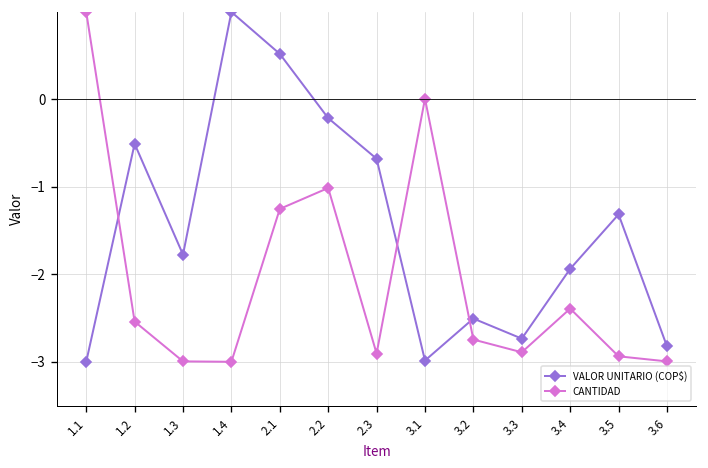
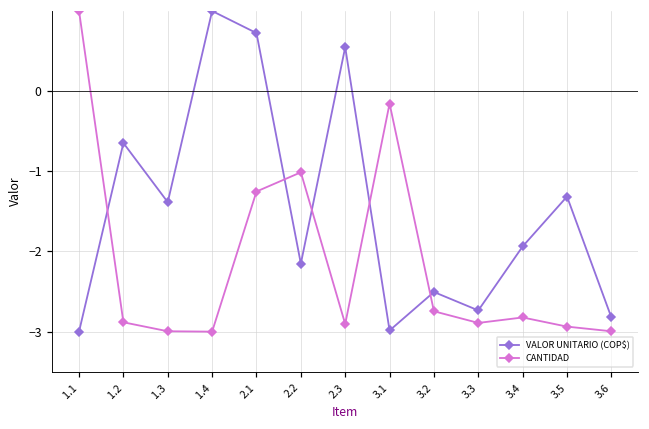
  {
    "VALOR UNITARIO (COP$)": {
      "1.1": -3.0,
-     "1.2": -0.5,
-     "1.3": -1.8,
+     "1.2": -0.6,
+     "1.3": -1.4,
      "1.4": 1.0,
-     "2.1": 0.5,
-     "2.2": -0.2,
-     "2.3": -0.7,
+     "2.1": 0.7,
+     "2.2": -2.2,
+     "2.3": 0.5,
      "3.1": -3.0,
      "3.2": -2.5,
      "3.3": -2.7,
      "3.4": -1.9,
      "3.5": -1.3,
      "3.6": -2.8
    },
    "CANTIDAD": {
      "1.1": 1.0,
-     "1.2": -2.5,
+     "1.2": -2.9,
      "1.3": -3.0,
      "1.4": -3.0,
      "2.1": -1.3,
      "2.2": -1.0,
      "2.3": -2.9,
-     "3.1": 0.0,
+     "3.1": -0.2,
      "3.2": -2.7,
      "3.3": -2.9,
-     "3.4": -2.4,
+     "3.4": -2.8,
      "3.5": -2.9,
      "3.6": -3.0
    }
  }
